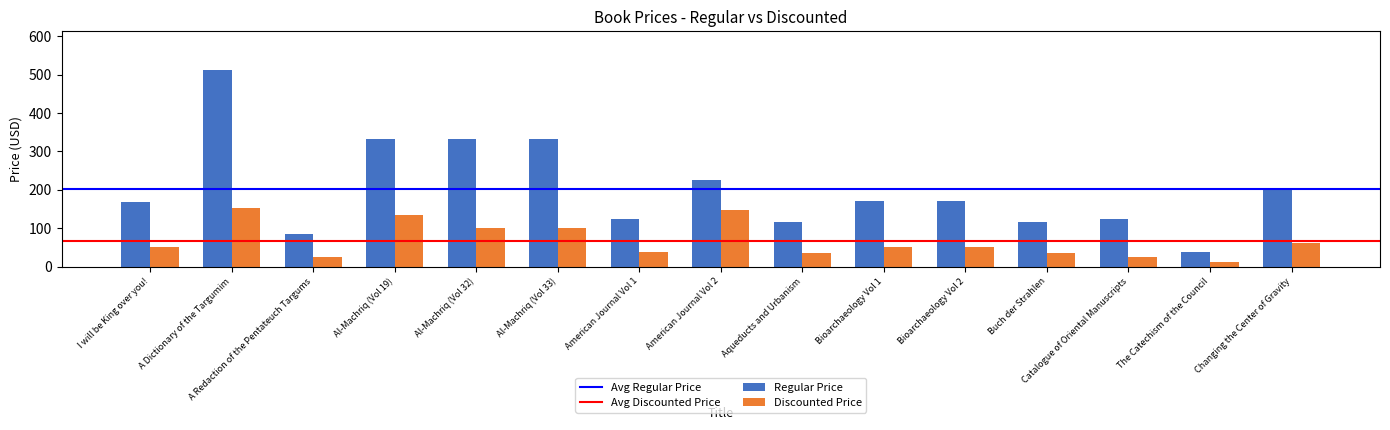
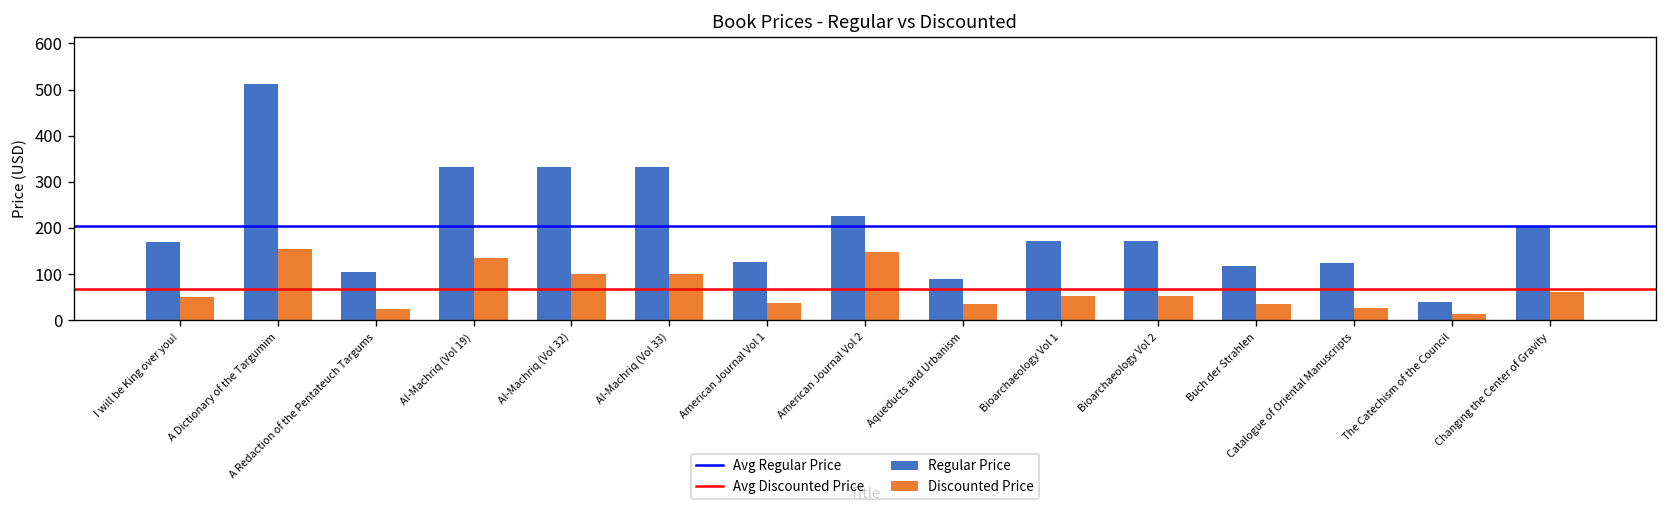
  {
    "Regular Price": {
      "I will be King over you!": 170,
      "A Dictionary of the Targumim": 510,
-     "A Redaction of the Pentateuch Targums": 80,
+     "A Redaction of the Pentateuch Targums": 110,
      "Al-Machriq (Vol 19)": 330,
      "Al-Machriq (Vol 32)": 330,
      "Al-Machriq (Vol 33)": 330,
      "American Journal Vol 1": 130,
      "American Journal Vol 2": 230,
-     "Aqueducts and Urbanism": 110,
+     "Aqueducts and Urbanism": 90,
      "Bioarchaeology Vol 1": 170,
      "Bioarchaeology Vol 2": 170,
      "Buch der Strahlen": 120,
      "Catalogue of Oriental Manuscripts": 120,
      "The Catechism of the Council": 40,
      "Changing the Center of Gravity": 200
    },
    "Discounted Price": {
      "I will be King over you!": 50,
      "A Dictionary of the Targumim": 150,
      "A Redaction of the Pentateuch Targums": 20,
      "Al-Machriq (Vol 19)": 130,
      "Al-Machriq (Vol 32)": 100,
      "Al-Machriq (Vol 33)": 100,
      "American Journal Vol 1": 40,
      "American Journal Vol 2": 150,
      "Aqueducts and Urbanism": 30,
      "Bioarchaeology Vol 1": 50,
      "Bioarchaeology Vol 2": 50,
      "Buch der Strahlen": 40,
      "Catalogue of Oriental Manuscripts": 30,
      "The Catechism of the Council": 10,
      "Changing the Center of Gravity": 60
    }
  }
